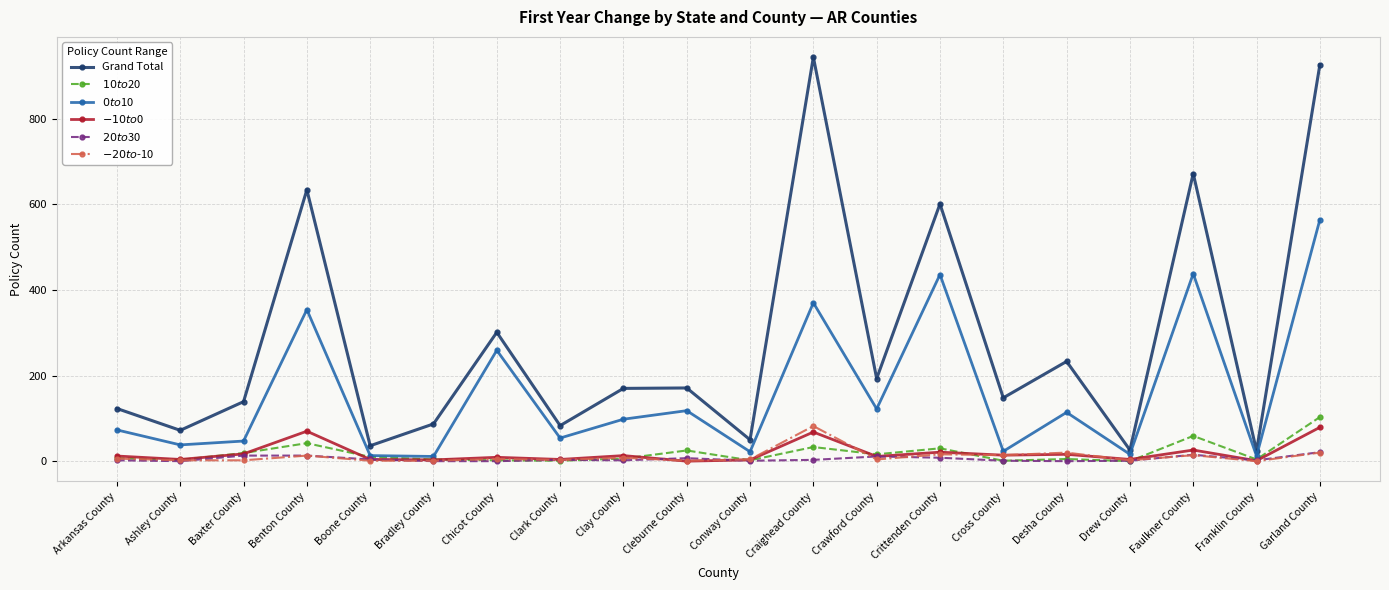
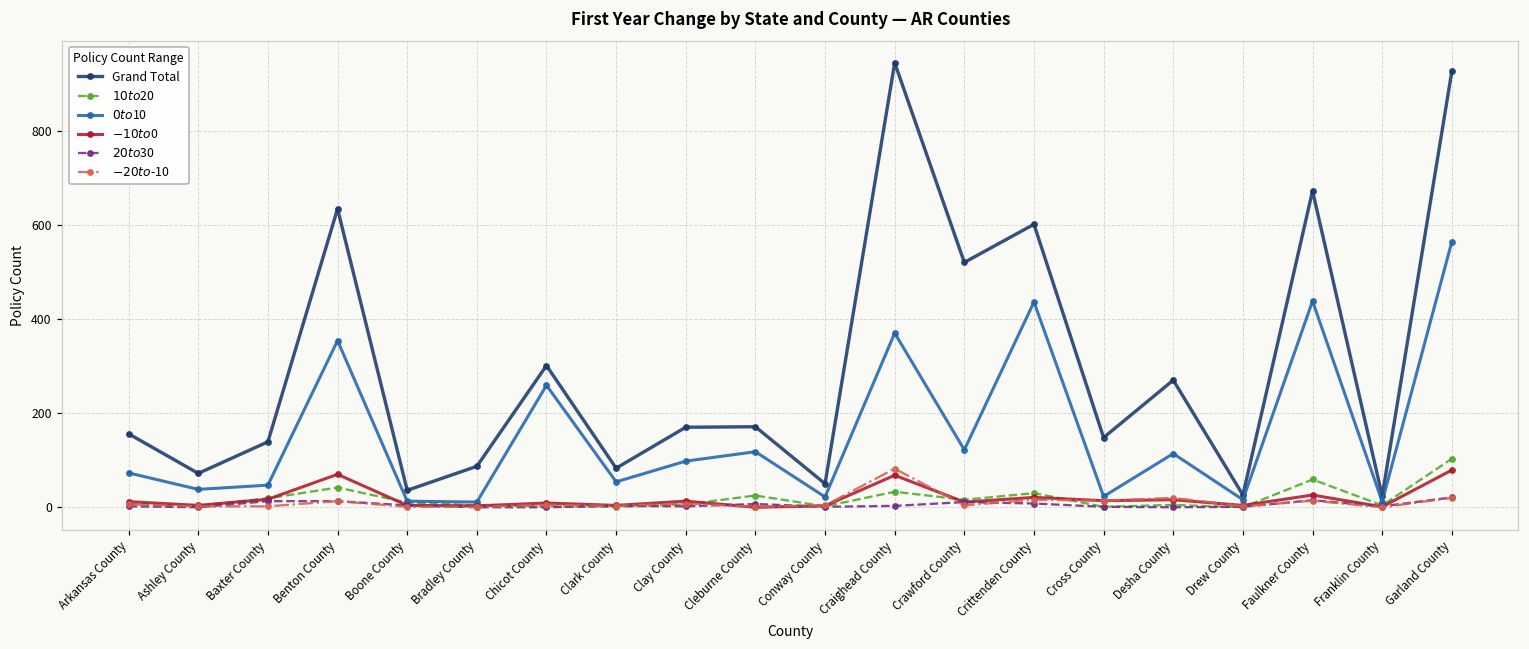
  {
    "Grand Total": {
-     "Arkansas County": 120,
+     "Arkansas County": 160,
      "Ashley County": 70,
      "Baxter County": 140,
      "Benton County": 630,
      "Boone County": 40,
      "Bradley County": 90,
      "Chicot County": 300,
      "Clark County": 80,
      "Clay County": 170,
      "Cleburne County": 170,
      "Conway County": 50,
      "Craighead County": 940,
-     "Crawford County": 190,
+     "Crawford County": 520,
      "Crittenden County": 600,
      "Cross County": 150,
-     "Desha County": 230,
+     "Desha County": 270,
      "Drew County": 30,
      "Faulkner County": 670,
      "Franklin County": 20,
      "Garland County": 930
    }
  }
